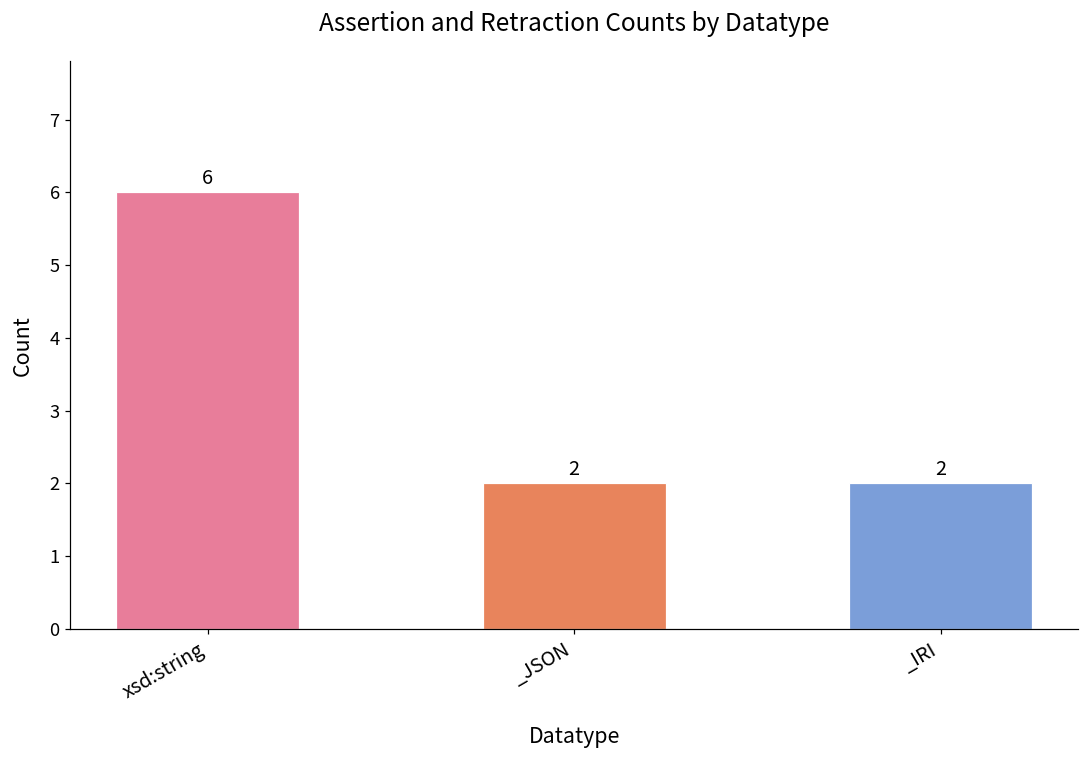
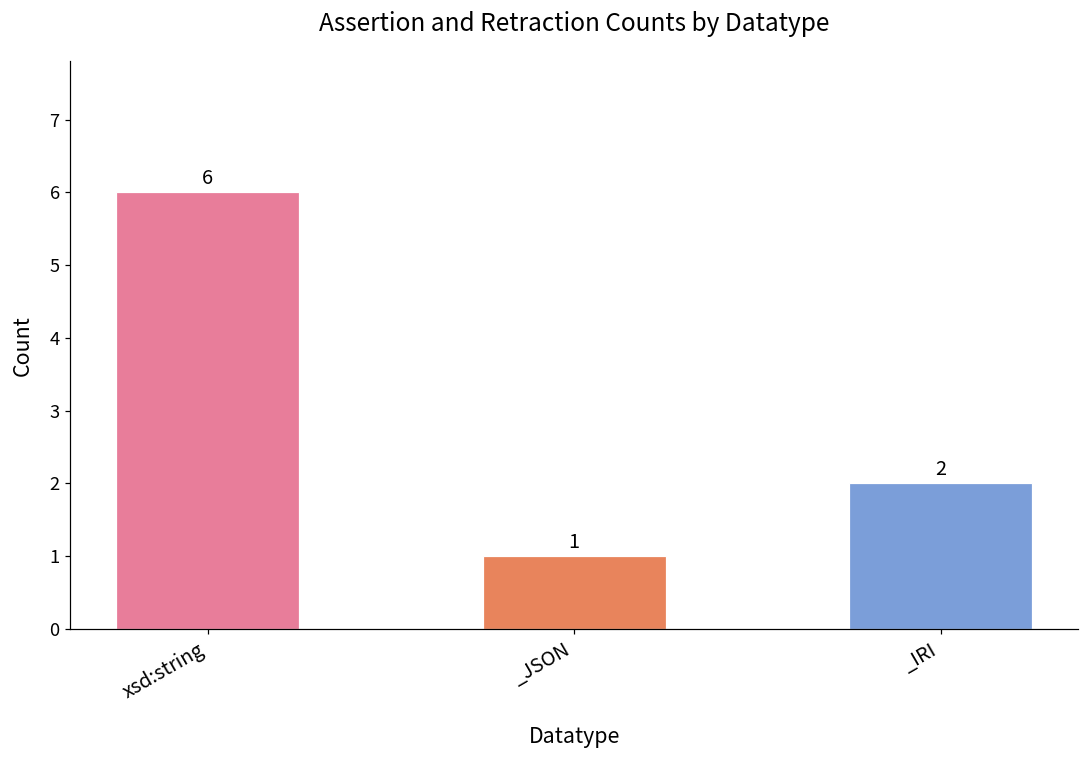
  {
    "xsd:string": 6,
-   "_JSON": 2,
+   "_JSON": 1,
    "_IRI": 2
  }
